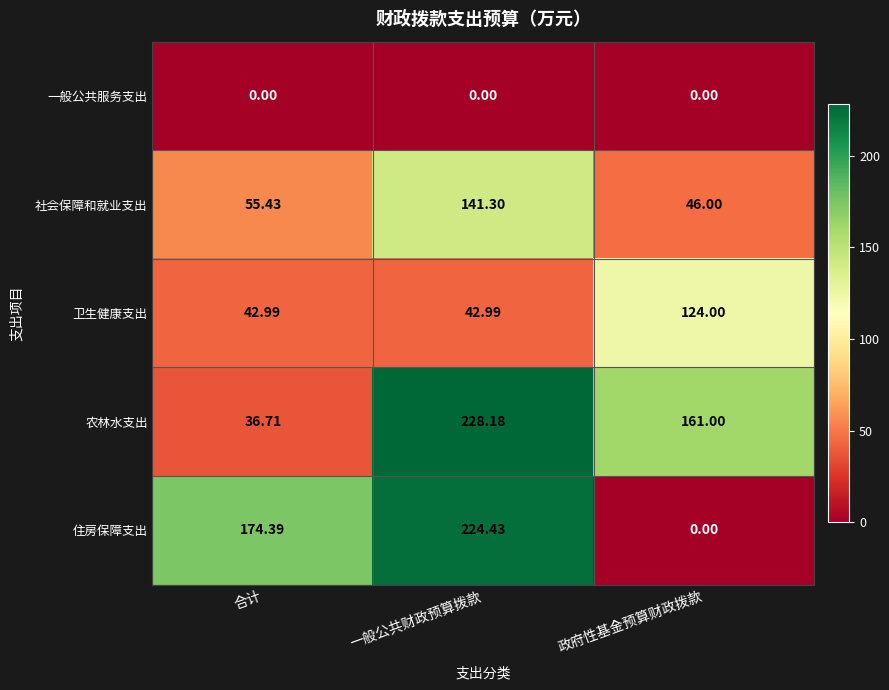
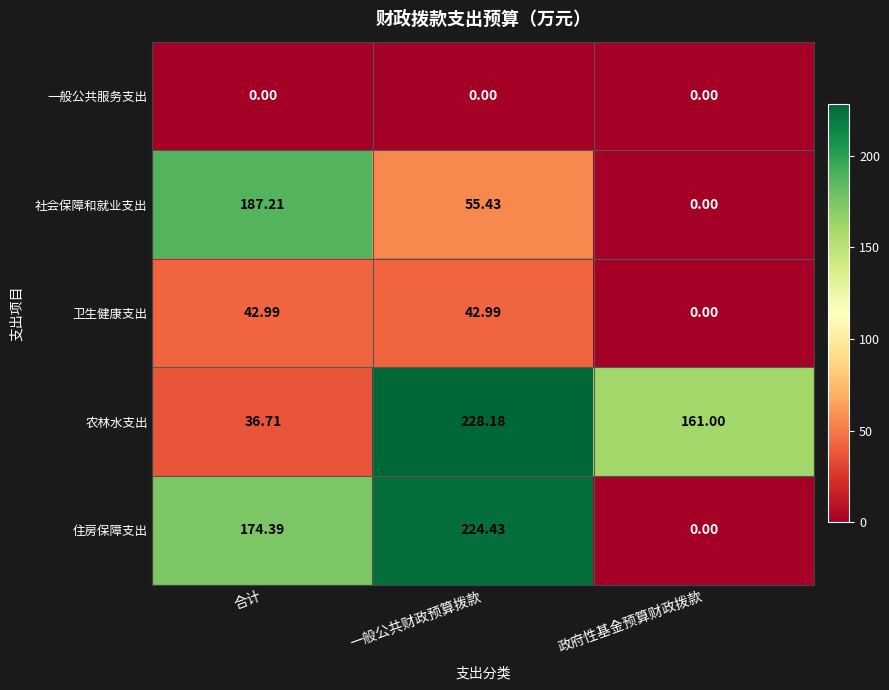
  {
    "一般公共服务支出": {
      "合计": 0.00,
      "一般公共财政预算拨款": 0.00,
      "政府性基金预算财政拨款": 0.00
    },
    "社会保障和就业支出": {
-     "合计": 55.43,
-     "一般公共财政预算拨款": 141.30,
-     "政府性基金预算财政拨款": 46.00
+     "合计": 187.21,
+     "一般公共财政预算拨款": 55.43,
+     "政府性基金预算财政拨款": 0.00
    },
    "卫生健康支出": {
      "合计": 42.99,
      "一般公共财政预算拨款": 42.99,
-     "政府性基金预算财政拨款": 124.00
+     "政府性基金预算财政拨款": 0.00
    },
    "农林水支出": {
      "合计": 36.71,
      "一般公共财政预算拨款": 228.18,
      "政府性基金预算财政拨款": 161.00
    },
    "住房保障支出": {
      "合计": 174.39,
      "一般公共财政预算拨款": 224.43,
      "政府性基金预算财政拨款": 0.00
    }
  }
